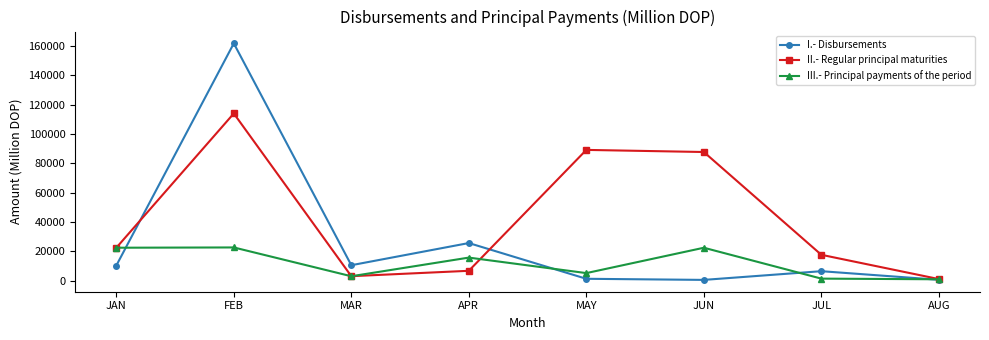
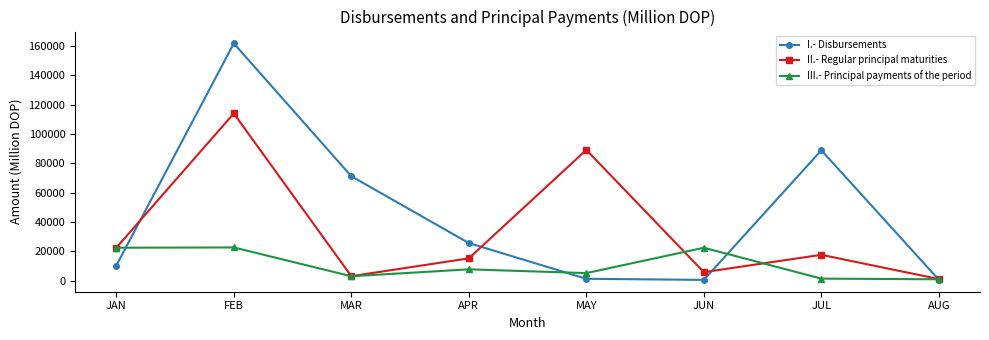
  {
    "I.- Disbursements": {
      "JAN": 10000,
      "FEB": 162000,
-     "MAR": 10000,
+     "MAR": 71000,
      "APR": 26000,
      "MAY": 1000,
      "JUN": 0,
-     "JUL": 6000
+     "JUL": 89000
    },
    "II.- Regular principal maturities": {
      "FEB": 114000,
-     "APR": 7000,
+     "APR": 15000,
      "MAY": 89000,
-     "JUN": 88000,
+     "JUN": 6000,
      "JUL": 18000
    },
    "III.- Principal payments of the period": {
      "FEB": 23000,
-     "APR": 16000,
+     "APR": 8000,
      "MAY": 5000,
      "JUN": 22000,
      "JUL": 1000
    }
  }
